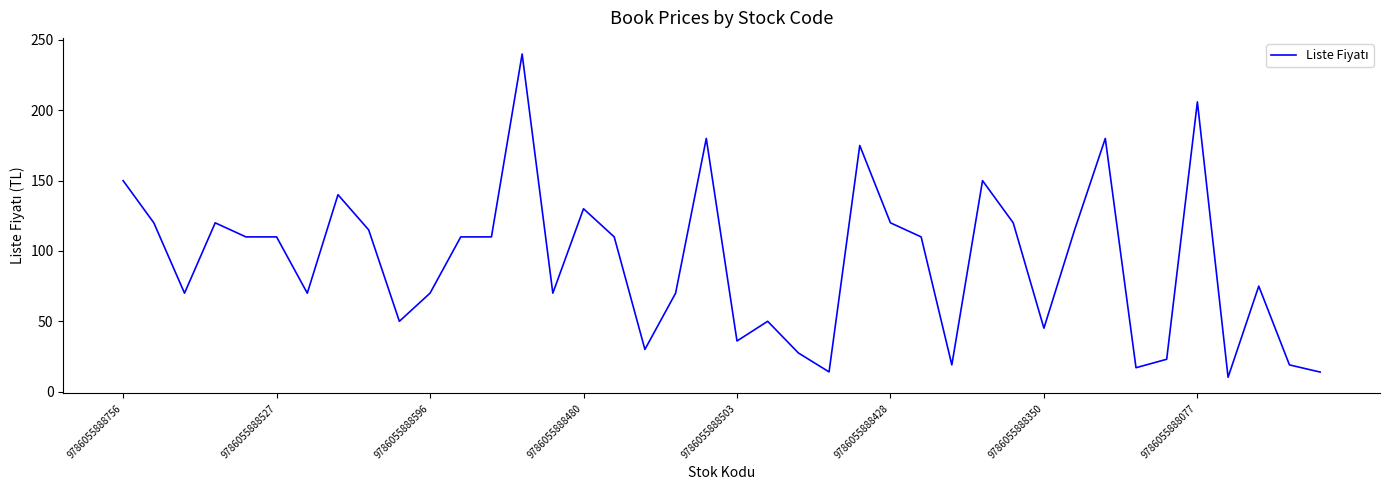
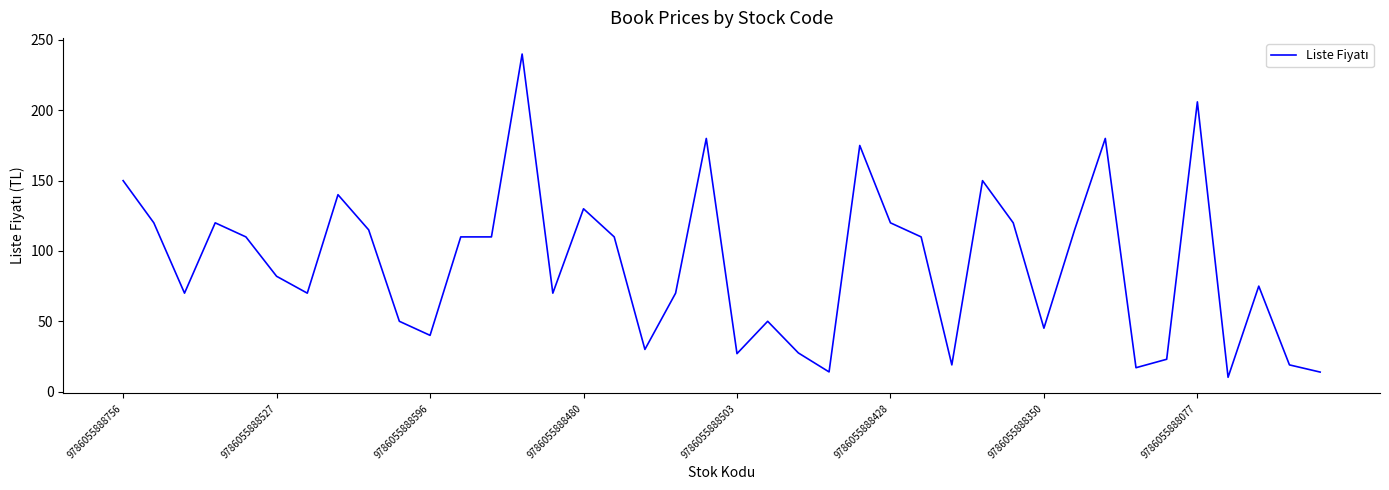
  {
    "9786055888756": 150,
-   "9786055888527": 110,
-   "9786055888596": 70,
+   "9786055888527": 82,
+   "9786055888596": 40,
    "9786055888480": 130,
-   "9786055888503": 36,
+   "9786055888503": 27,
    "9786055888428": 120,
    "9786055888350": 45,
    "9786055888077": 206
  }
